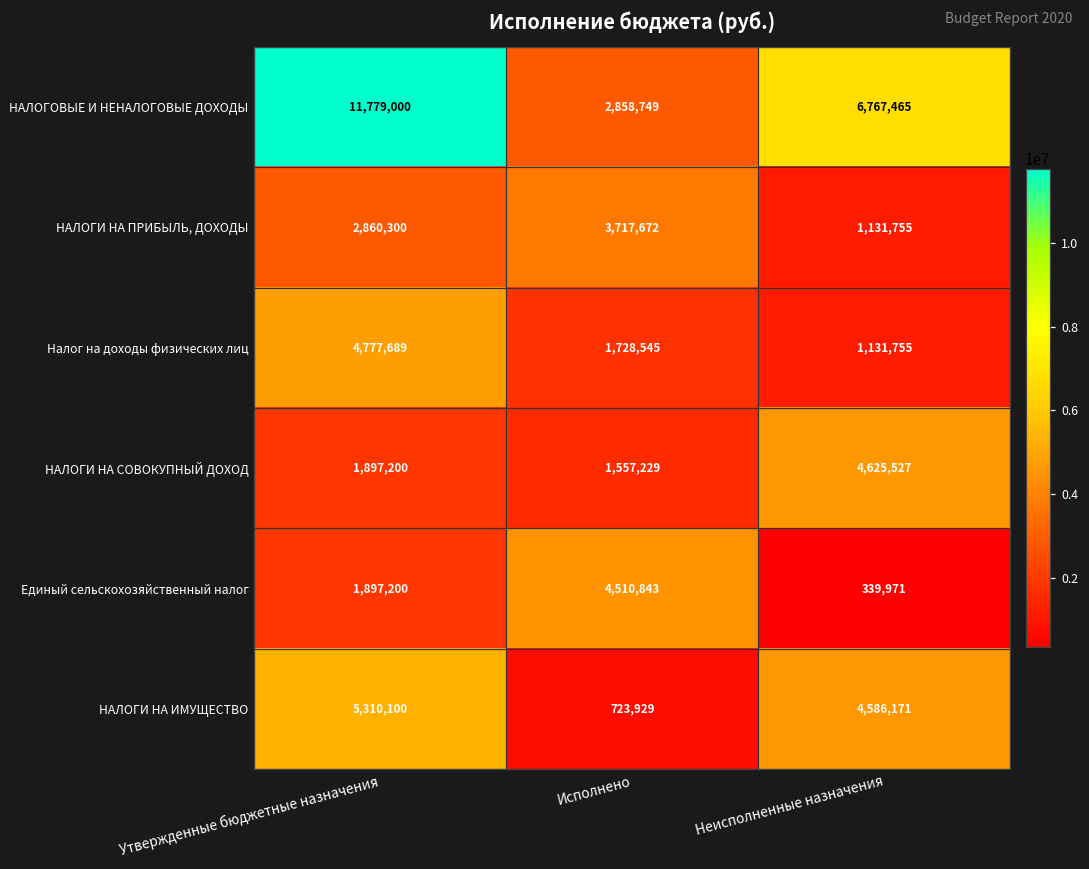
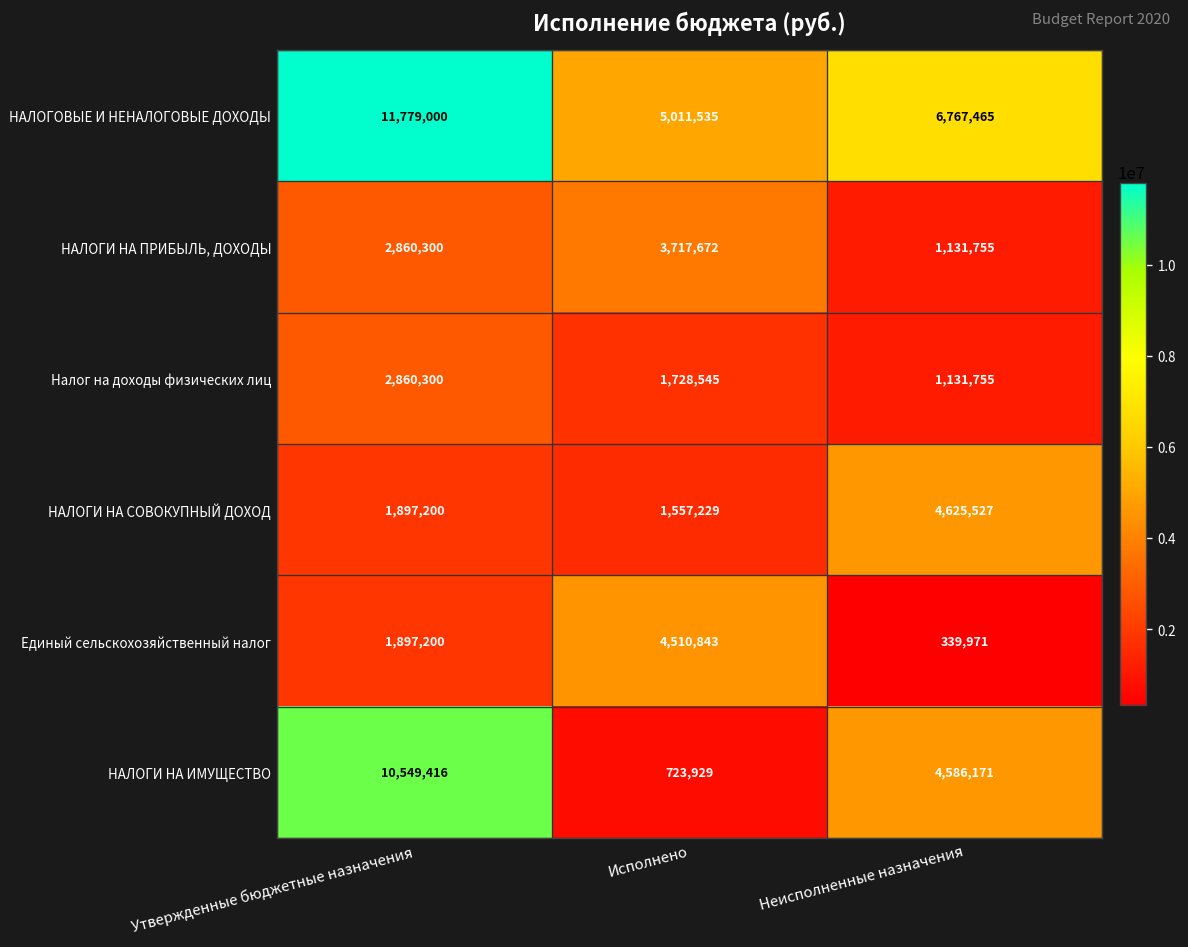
  {
    "НАЛОГОВЫЕ И НЕНАЛОГОВЫЕ ДОХОДЫ": {
      "Утвержденные бюджетные назначения": "11,779,000",
-     "Исполнено": "2,858,749",
+     "Исполнено": "5,011,535",
      "Неисполненные назначения": "6,767,465"
    },
    "НАЛОГИ НА ПРИБЫЛЬ, ДОХОДЫ": {
      "Утвержденные бюджетные назначения": "2,860,300",
      "Исполнено": "3,717,672",
      "Неисполненные назначения": "1,131,755"
    },
    "Налог на доходы физических лиц": {
-     "Утвержденные бюджетные назначения": "4,777,689",
+     "Утвержденные бюджетные назначения": "2,860,300",
      "Исполнено": "1,728,545",
      "Неисполненные назначения": "1,131,755"
    },
    "НАЛОГИ НА СОВОКУПНЫЙ ДОХОД": {
      "Утвержденные бюджетные назначения": "1,897,200",
      "Исполнено": "1,557,229",
      "Неисполненные назначения": "4,625,527"
    },
    "Единый сельскохозяйственный налог": {
      "Утвержденные бюджетные назначения": "1,897,200",
      "Исполнено": "4,510,843",
      "Неисполненные назначения": "339,971"
    },
    "НАЛОГИ НА ИМУЩЕСТВО": {
-     "Утвержденные бюджетные назначения": "5,310,100",
+     "Утвержденные бюджетные назначения": "10,549,416",
      "Исполнено": "723,929",
      "Неисполненные назначения": "4,586,171"
    }
  }
